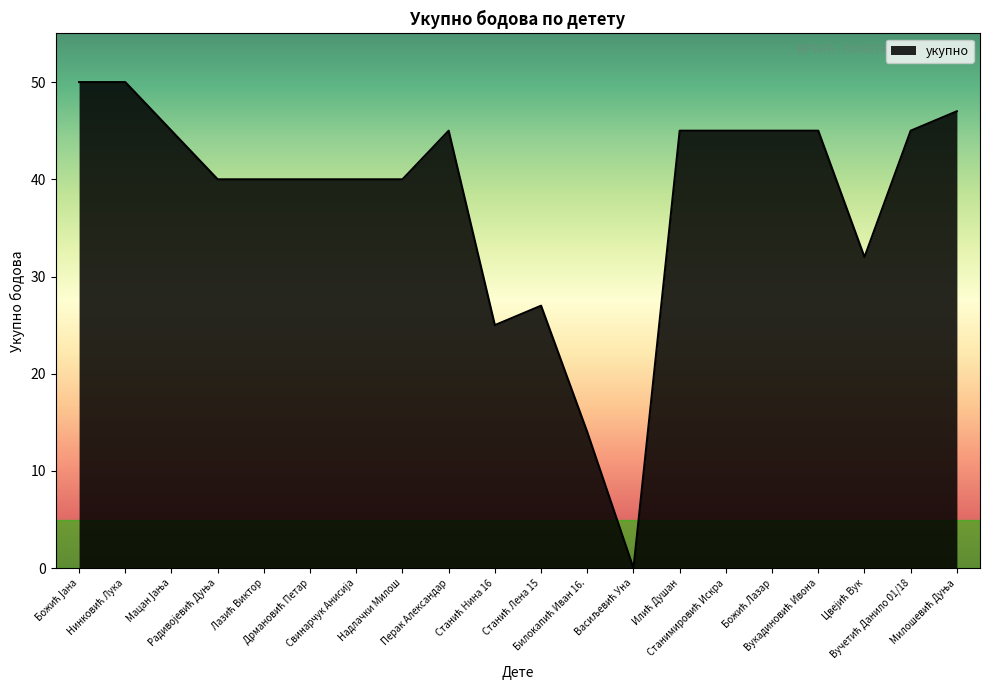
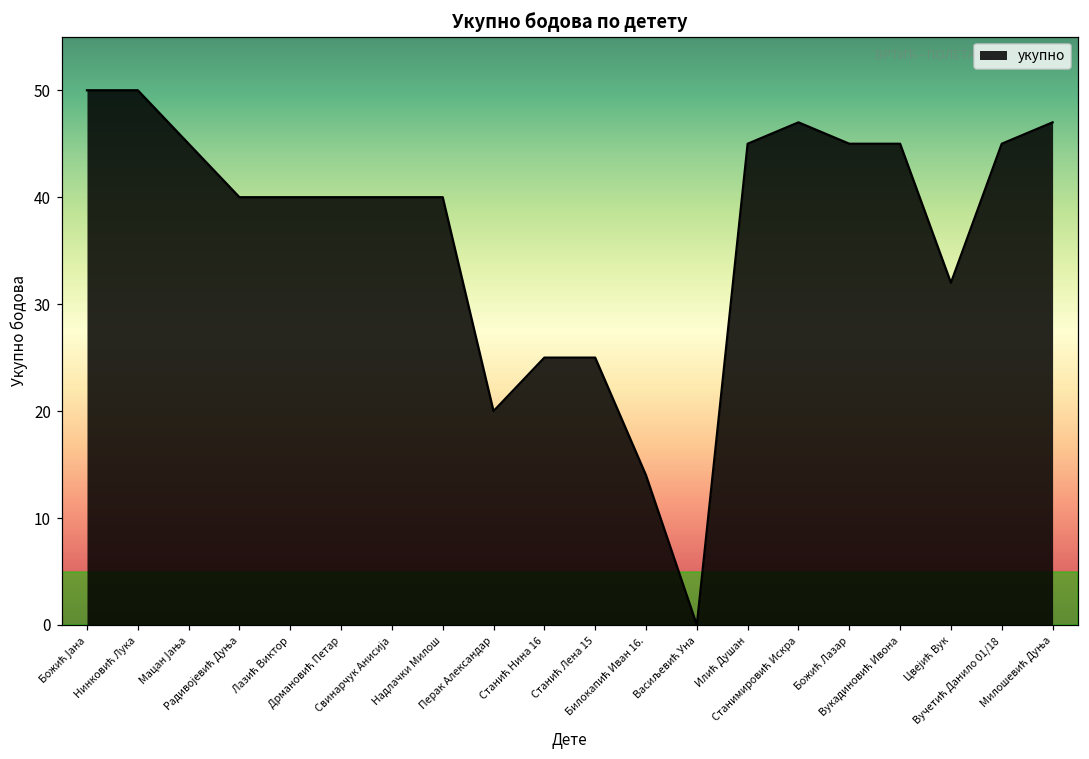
  {
    "Божић Јана": 50,
    "Нинковић Лука": 50,
    "Мацан Јања": 45,
    "Радивојевић Дуња": 40,
    "Лазић Виктор": 40,
    "Дрмановић Петар": 40,
    "Свинарчук Анисија": 40,
    "Надлачки Милош": 40,
-   "Перак Александар": 45,
+   "Перак Александар": 20,
    "Станић Нина 16": 25,
-   "Станић Лена 15": 27,
+   "Станић Лена 15": 25,
    "Билокапић Иван 16.": 14,
    "Илић Душан": 45,
-   "Станимировић Искра": 45,
+   "Станимировић Искра": 47,
    "Божић Лазар": 45,
    "Вукадиновић Ивона": 45,
    "Цвејић Вук": 32,
    "Вучетић Данило 01/18": 45,
    "Милошевић Дуња": 47
  }
